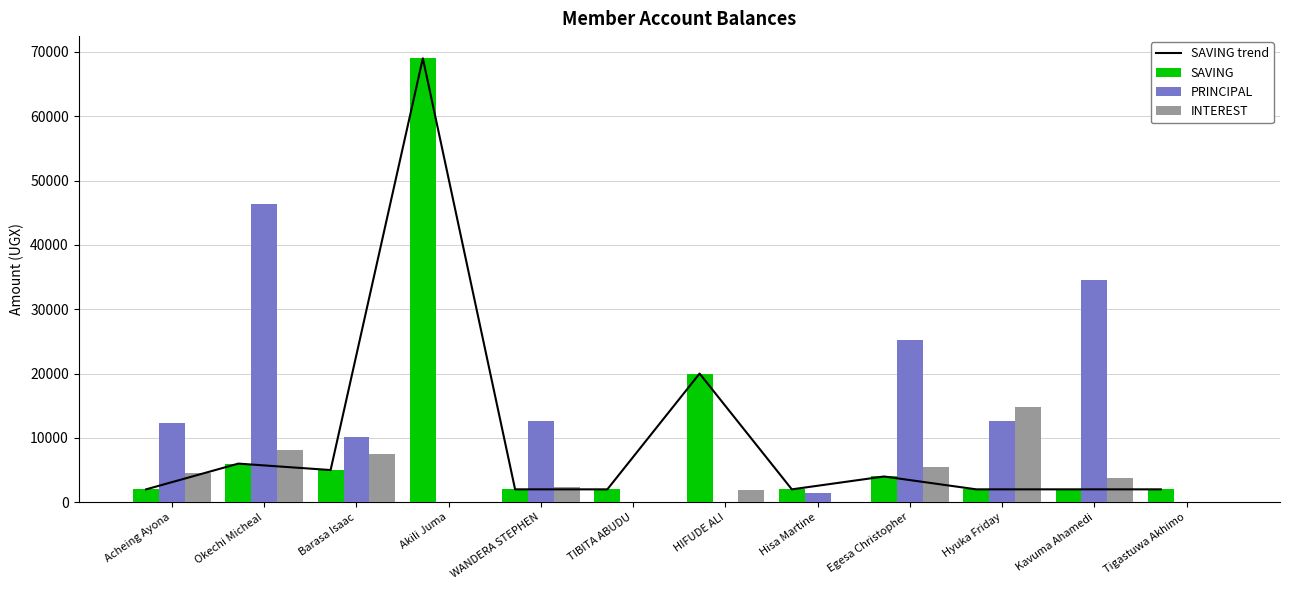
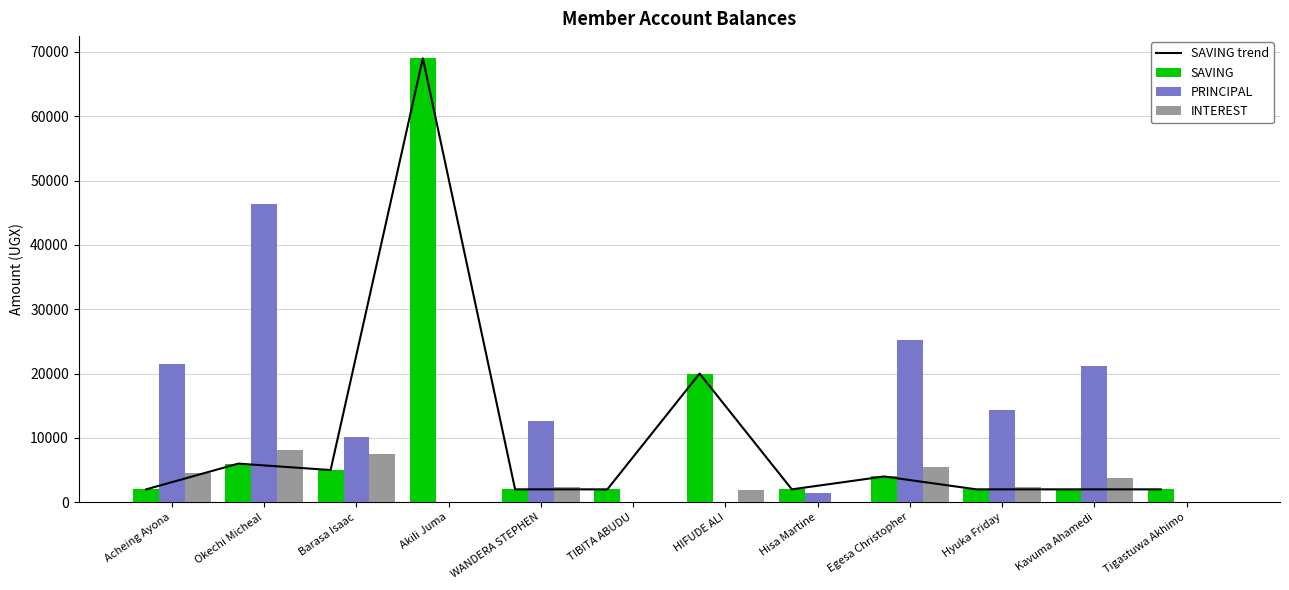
  {
    "SAVING": {
      "Acheing Ayona": 2000,
      "Okechi Micheal": 6000,
      "Barasa Isaac": 5000,
      "Akili Juma": 69000,
      "WANDERA STEPHEN": 2000,
      "TIBITA ABUDU": 2000,
      "HIFUDE ALI": 20000,
      "Hisa Martine": 2000,
      "Egesa Christopher": 4000,
      "Hyuka Friday": 2000,
      "Kavuma Ahamedi": 2000,
      "Tigastuwa Akhimo": 2000
    },
    "PRINCIPAL": {
-     "Acheing Ayona": 12000,
+     "Acheing Ayona": 22000,
      "Okechi Micheal": 46000,
      "Barasa Isaac": 10000,
      "Akili Juma": 0,
      "WANDERA STEPHEN": 13000,
      "TIBITA ABUDU": 0,
      "HIFUDE ALI": 0,
      "Hisa Martine": 1000,
      "Egesa Christopher": 25000,
-     "Hyuka Friday": 13000,
-     "Kavuma Ahamedi": 35000,
+     "Hyuka Friday": 14000,
+     "Kavuma Ahamedi": 21000,
      "Tigastuwa Akhimo": 0
    },
    "INTEREST": {
      "Acheing Ayona": 5000,
      "Okechi Micheal": 8000,
      "Barasa Isaac": 8000,
      "Akili Juma": 0,
      "WANDERA STEPHEN": 2000,
      "TIBITA ABUDU": 0,
      "HIFUDE ALI": 2000,
      "Hisa Martine": 0,
      "Egesa Christopher": 5000,
-     "Hyuka Friday": 15000,
+     "Hyuka Friday": 2000,
      "Kavuma Ahamedi": 4000,
      "Tigastuwa Akhimo": 0
    }
  }
